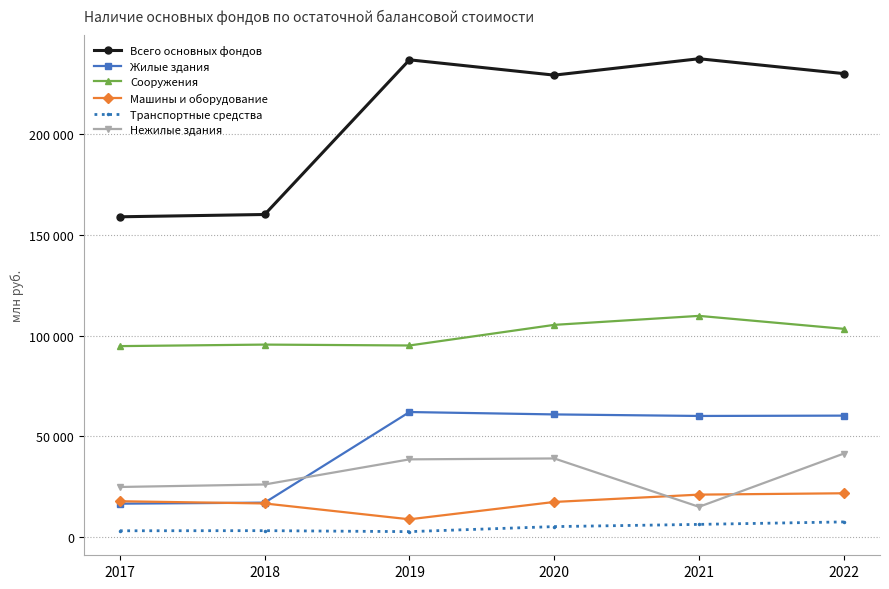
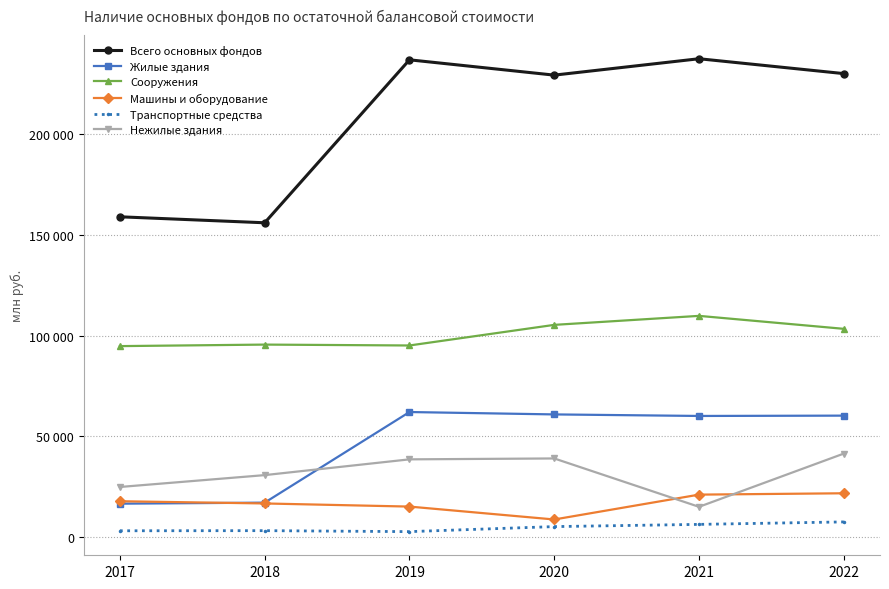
  {
    "Всего основных фондов": {
      "2017": 159000,
-     "2018": 160000,
+     "2018": 156000,
      "2019": 237000,
      "2020": 229000,
      "2021": 237000,
      "2022": 230000
    },
    "Сооружения": {
      "2017": 95000,
      "2018": 96000,
      "2019": 95000,
      "2020": 105000,
      "2021": 110000,
      "2022": 103000
    },
    "Машины и оборудование": {
-     "2019": 9000,
-     "2020": 18000,
+     "2019": 15000,
+     "2020": 9000,
      "2021": 21000,
      "2022": 22000
    },
    "Нежилые здания": {
      "2017": 25000,
-     "2018": 26000,
+     "2018": 31000,
      "2019": 39000,
      "2020": 39000,
      "2021": 15000,
      "2022": 41000
    }
  }
